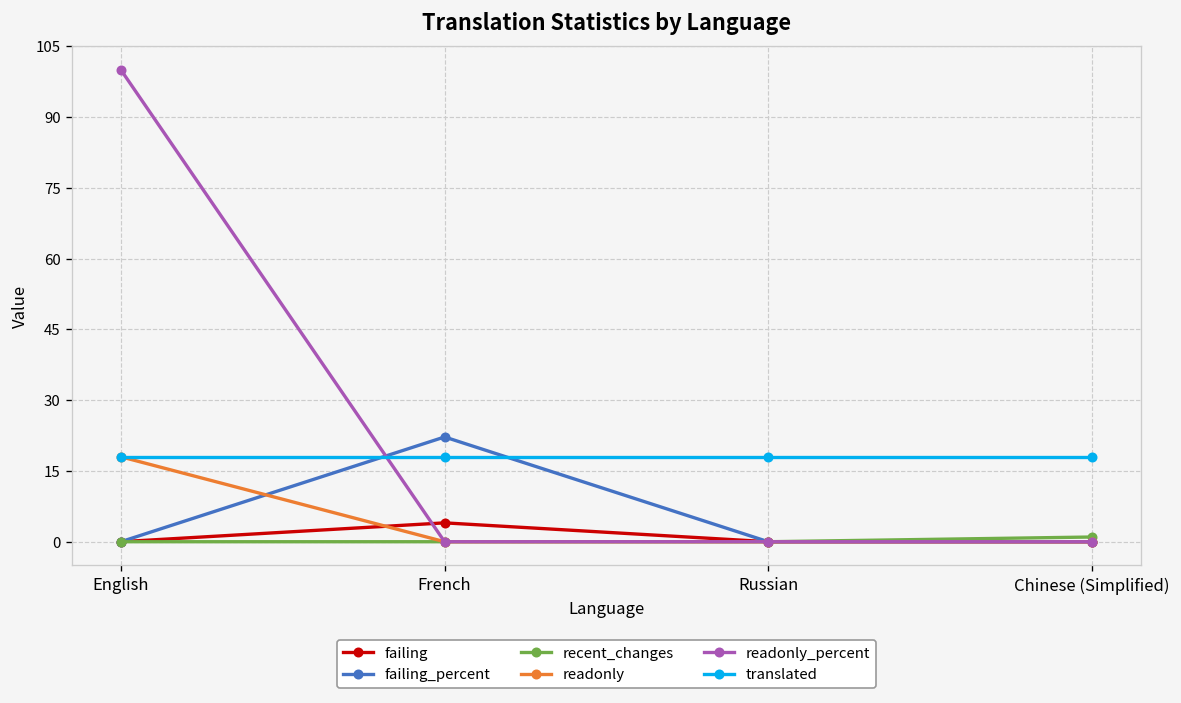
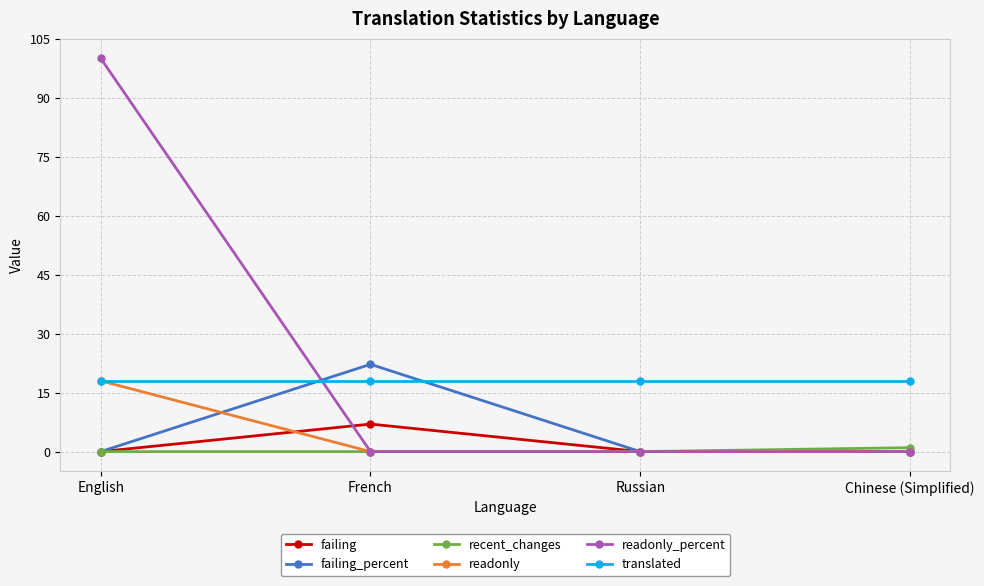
  {
    "failing": {
-     "French": 4
+     "French": 7
    },
    "failing_percent": {
      "French": 22
    },
    "recent_changes": {
      "Chinese (Simplified)": 1
    },
    "readonly_percent": {
      "English": 100
    },
    "translated": {
      "French": 18,
      "Russian": 18,
      "Chinese (Simplified)": 18
    }
  }
